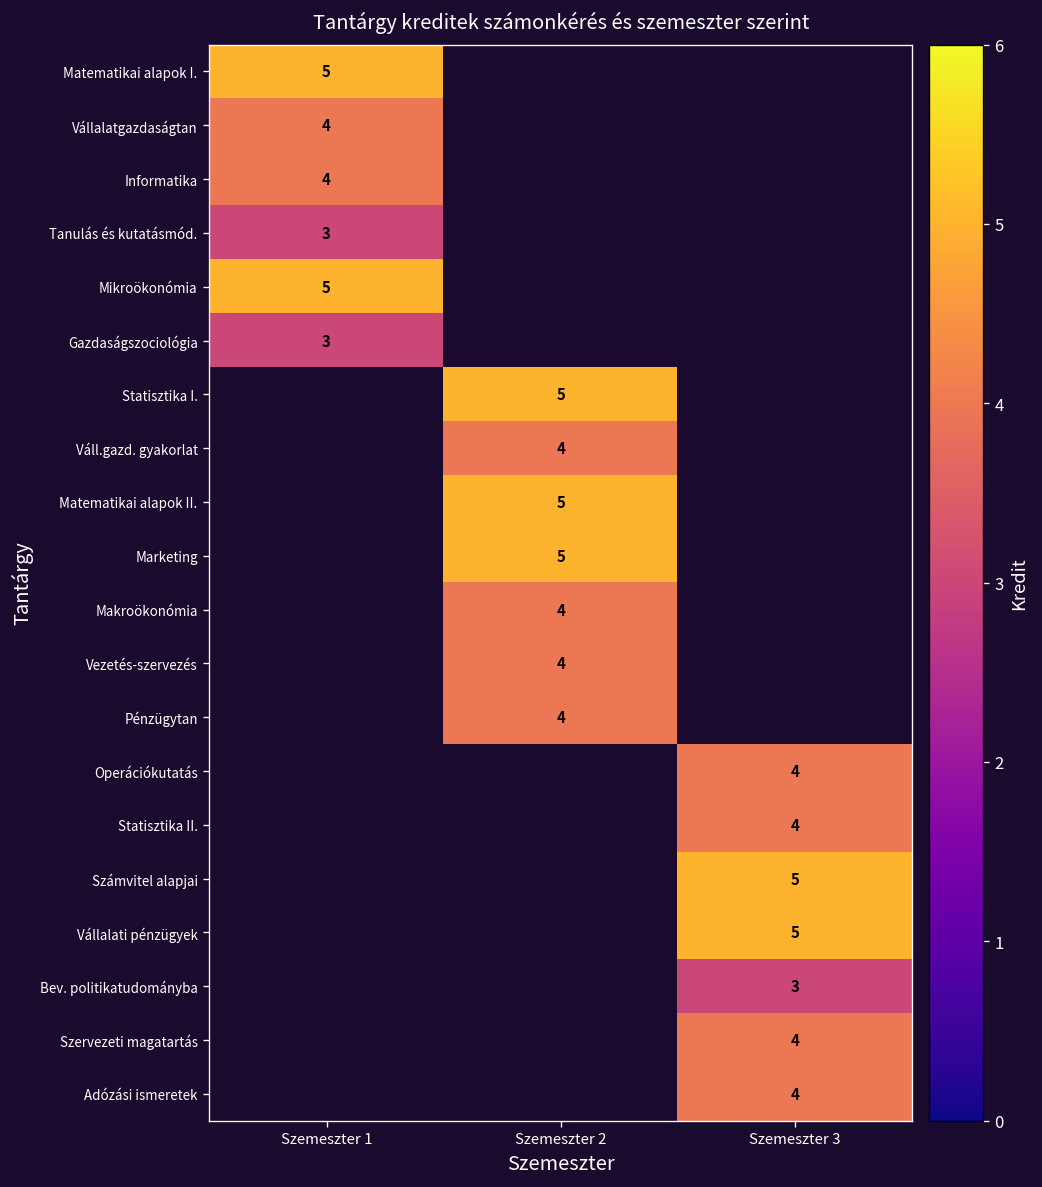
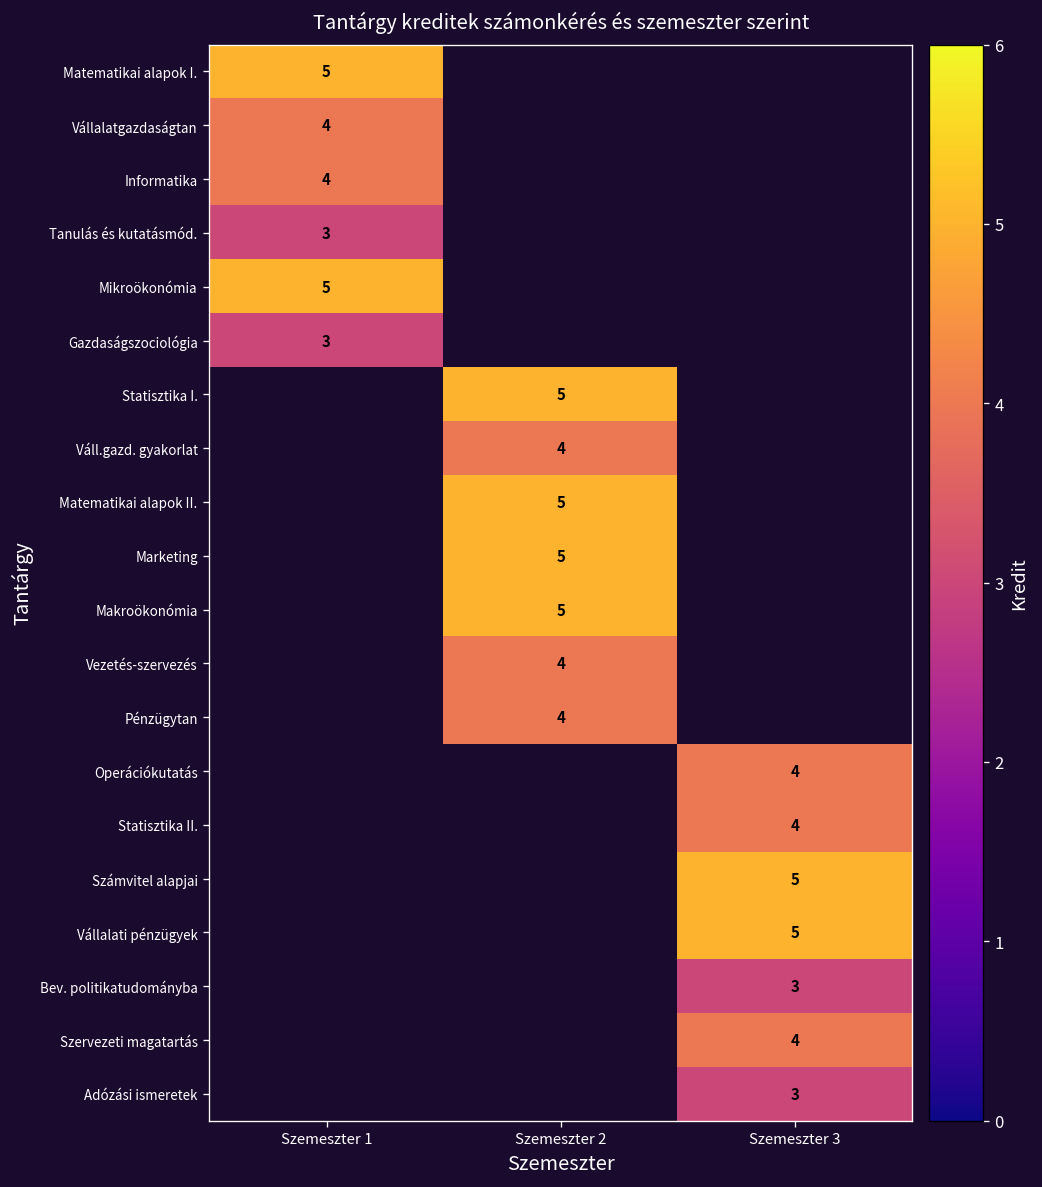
  {
    "Matematikai alapok I.": {
      "Szemeszter 1": 5
    },
    "Vállalatgazdaságtan": {
      "Szemeszter 1": 4
    },
    "Informatika": {
      "Szemeszter 1": 4
    },
    "Tanulás és kutatásmód.": {
      "Szemeszter 1": 3
    },
    "Mikroökonómia": {
      "Szemeszter 1": 5
    },
    "Gazdaságszociológia": {
      "Szemeszter 1": 3
    },
    "Statisztika I.": {
      "Szemeszter 2": 5
    },
    "Váll.gazd. gyakorlat": {
      "Szemeszter 2": 4
    },
    "Matematikai alapok II.": {
      "Szemeszter 2": 5
    },
    "Marketing": {
      "Szemeszter 2": 5
    },
    "Makroökonómia": {
-     "Szemeszter 2": 4
+     "Szemeszter 2": 5
    },
    "Vezetés-szervezés": {
      "Szemeszter 2": 4
    },
    "Pénzügytan": {
      "Szemeszter 2": 4
    },
    "Operációkutatás": {
      "Szemeszter 3": 4
    },
    "Statisztika II.": {
      "Szemeszter 3": 4
    },
    "Számvitel alapjai": {
      "Szemeszter 3": 5
    },
    "Vállalati pénzügyek": {
      "Szemeszter 3": 5
    },
    "Bev. politikatudományba": {
      "Szemeszter 3": 3
    },
    "Szervezeti magatartás": {
      "Szemeszter 3": 4
    },
    "Adózási ismeretek": {
-     "Szemeszter 3": 4
+     "Szemeszter 3": 3
    }
  }
